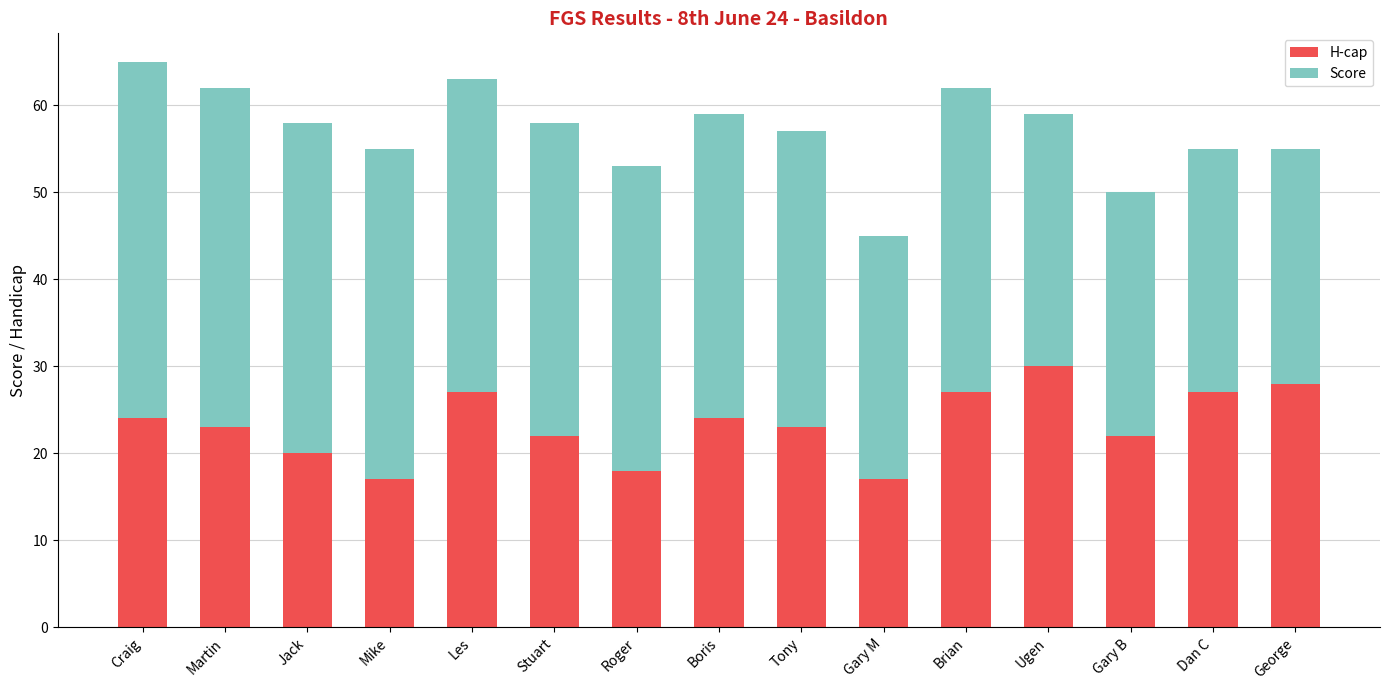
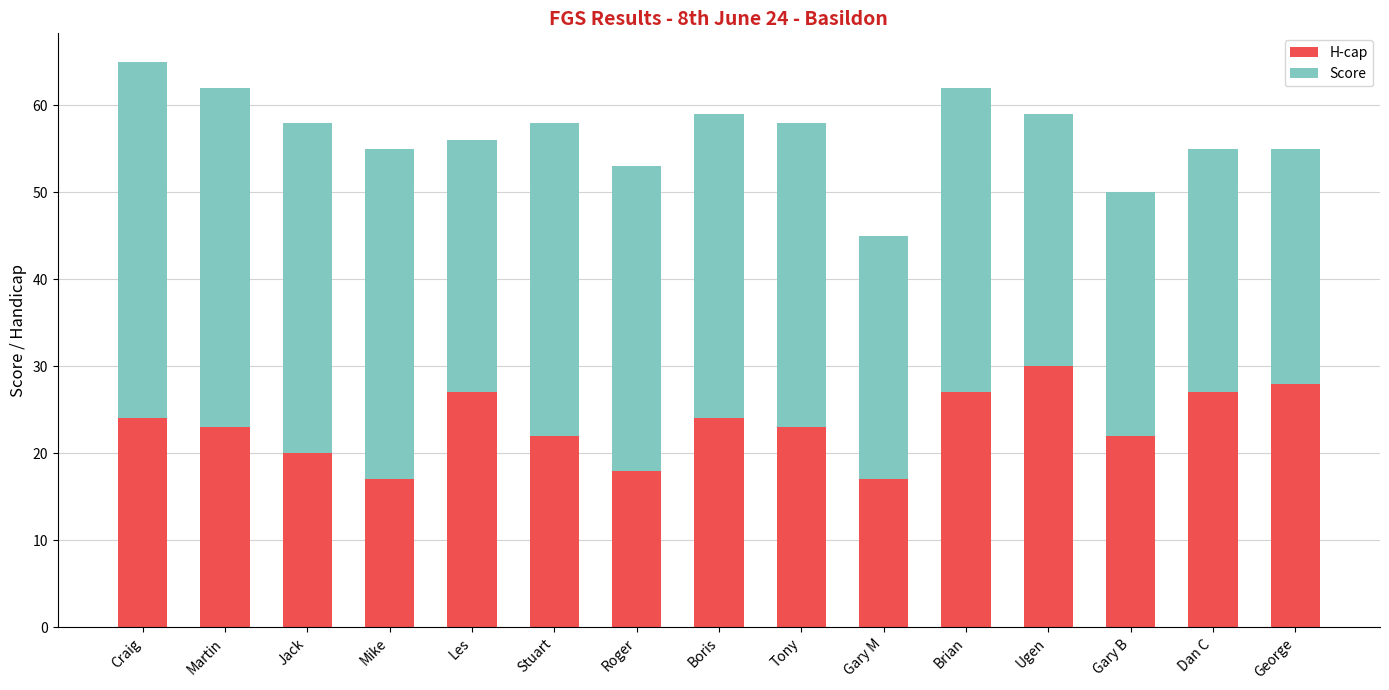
  {
    "H-cap": {
      "Craig": 24,
      "Martin": 23,
      "Jack": 20,
      "Mike": 17,
      "Les": 27,
      "Stuart": 22,
      "Roger": 18,
      "Boris": 24,
      "Tony": 23,
      "Gary M": 17,
      "Brian": 27,
      "Ugen": 30,
      "Gary B": 22,
      "Dan C": 27,
      "George": 28
    },
    "Score": {
      "Craig": 41,
      "Martin": 39,
      "Jack": 38,
      "Mike": 38,
-     "Les": 36,
+     "Les": 29,
      "Stuart": 36,
      "Roger": 35,
      "Boris": 35,
-     "Tony": 34,
+     "Tony": 35,
      "Gary M": 28,
      "Brian": 35,
      "Ugen": 29,
      "Gary B": 28,
      "Dan C": 28,
      "George": 27
    }
  }
